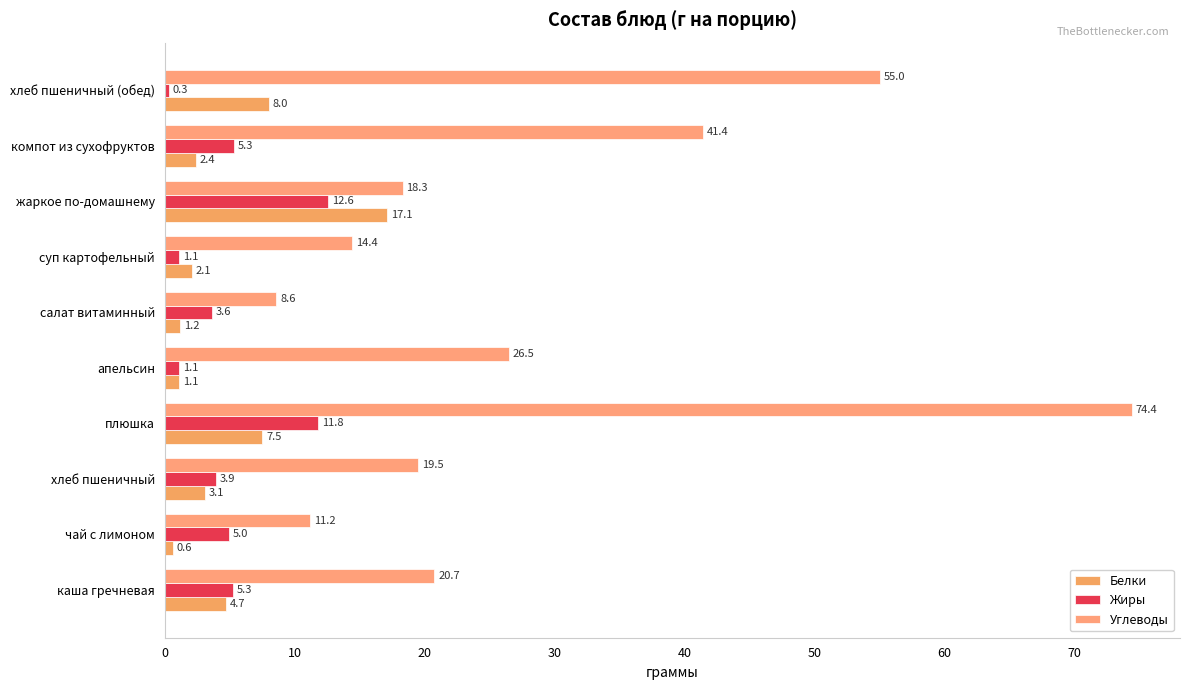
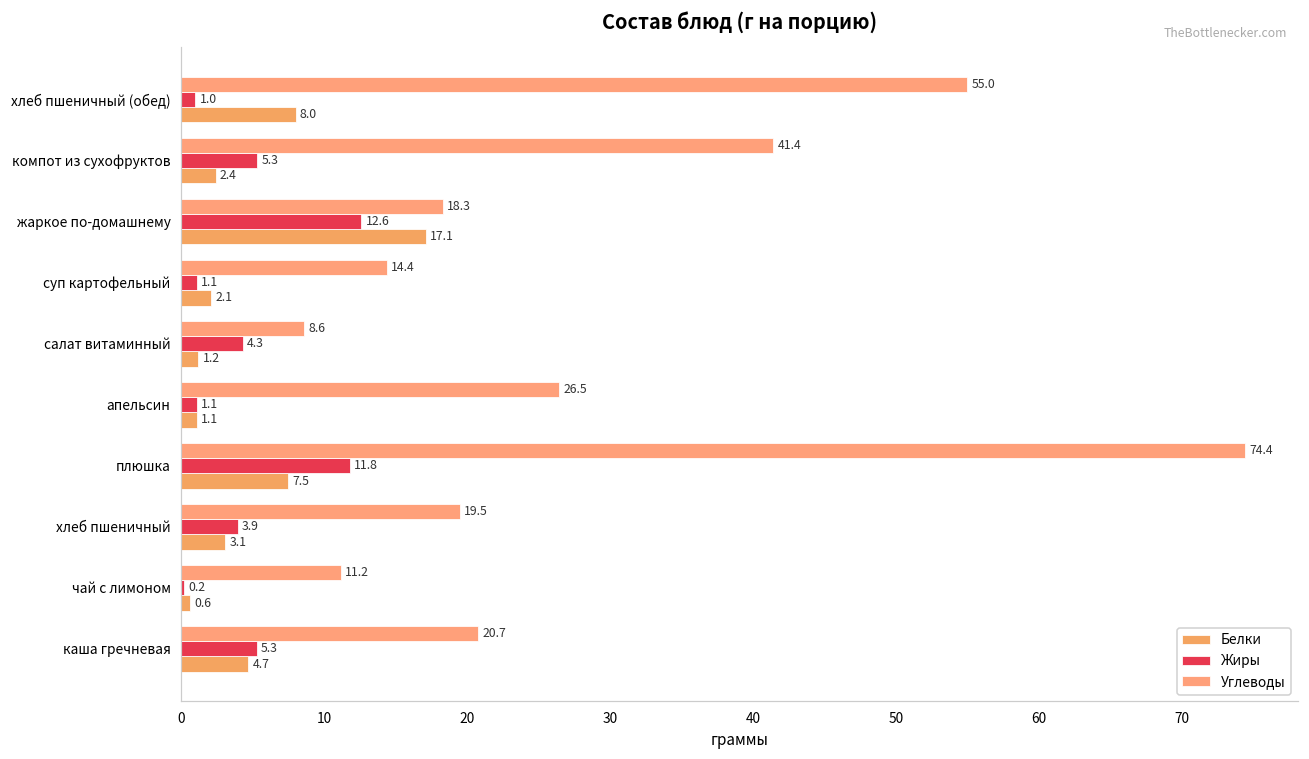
  {
    "Жиры": {
-     "хлеб пшеничный (обед)": 0.3,
+     "хлеб пшеничный (обед)": 1.0,
      "компот из сухофруктов": 5.3,
      "жаркое по-домашнему": 12.6,
      "суп картофельный": 1.1,
-     "салат витаминный": 3.6,
+     "салат витаминный": 4.3,
      "апельсин": 1.1,
      "плюшка": 11.8,
      "хлеб пшеничный": 3.9,
-     "чай с лимоном": 5.0,
+     "чай с лимоном": 0.2,
      "каша гречневая": 5.3
    }
  }
